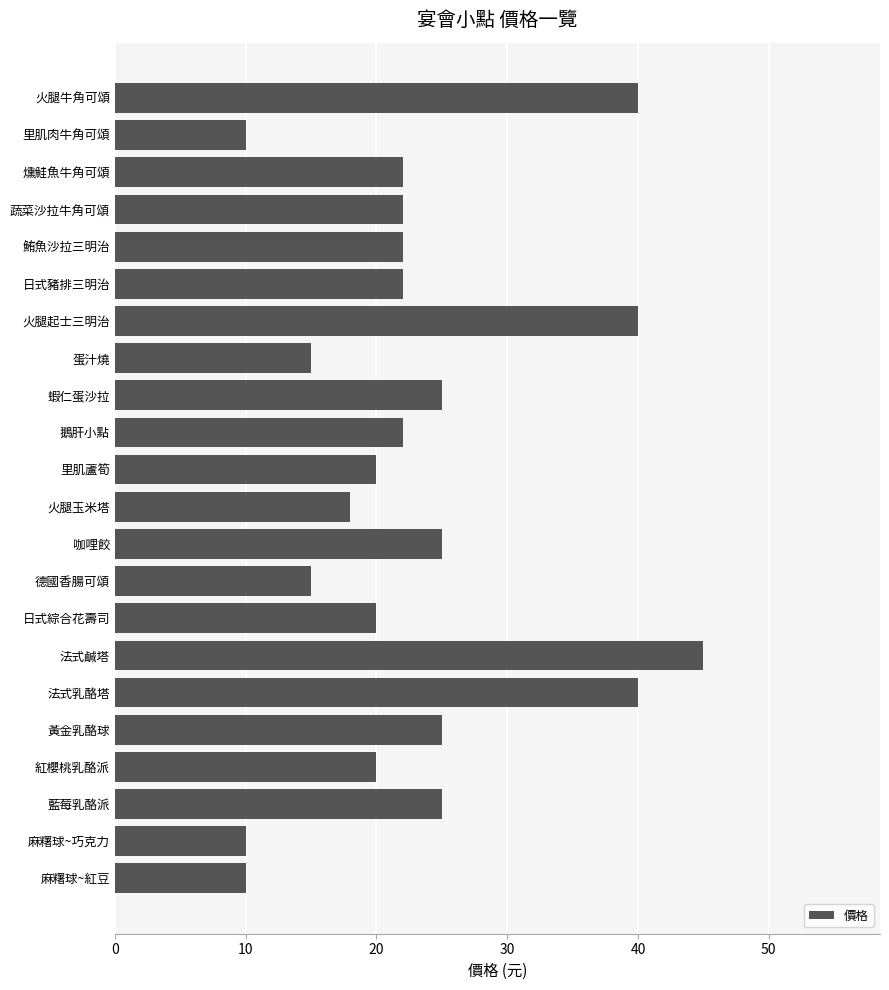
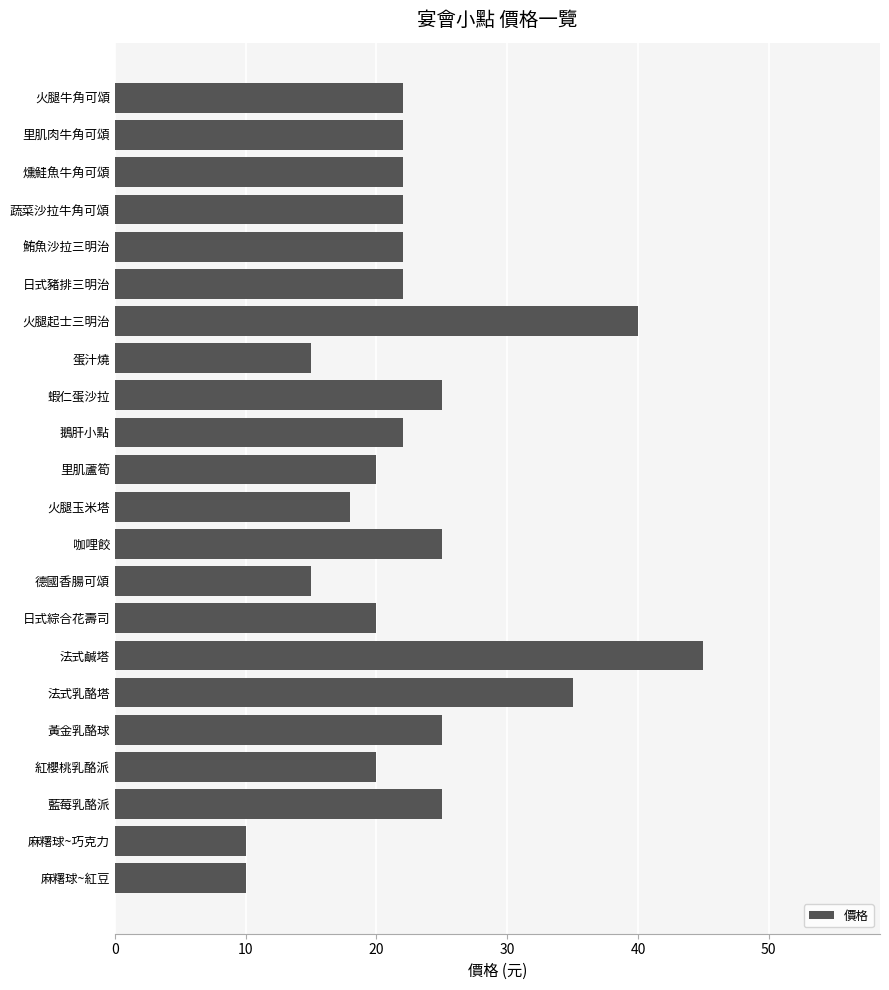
  {
-   "火腿牛角可頌": 40,
-   "里肌肉牛角可頌": 10,
+   "火腿牛角可頌": 22,
+   "里肌肉牛角可頌": 22,
    "燻鮭魚牛角可頌": 22,
    "蔬菜沙拉牛角可頌": 22,
    "鮪魚沙拉三明治": 22,
    "日式豬排三明治": 22,
    "火腿起士三明治": 40,
    "蛋汁燒": 15,
    "蝦仁蛋沙拉": 25,
    "鵝肝小點": 22,
    "里肌蘆筍": 20,
    "火腿玉米塔": 18,
    "咖哩餃": 25,
    "德國香腸可頌": 15,
    "日式綜合花壽司": 20,
    "法式鹹塔": 45,
-   "法式乳酪塔": 40,
+   "法式乳酪塔": 35,
    "黃金乳酪球": 25,
    "紅櫻桃乳酪派": 20,
    "藍莓乳酪派": 25,
    "麻糬球~巧克力": 10,
    "麻糬球~紅豆": 10
  }
